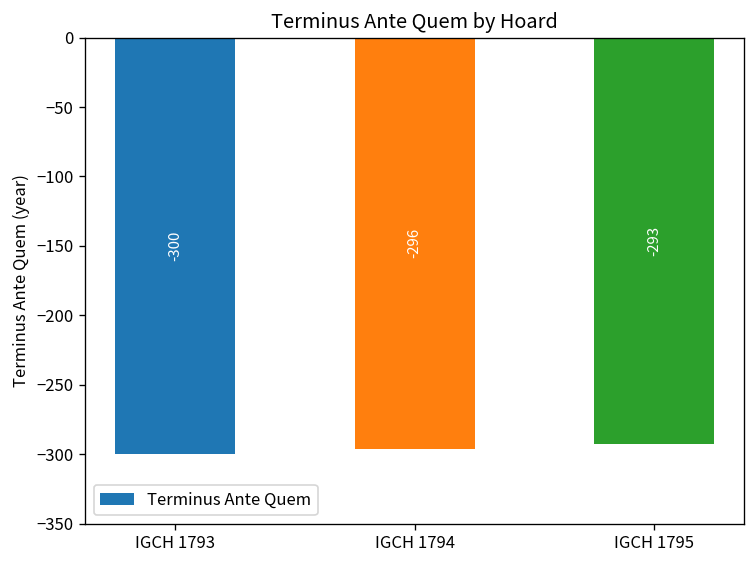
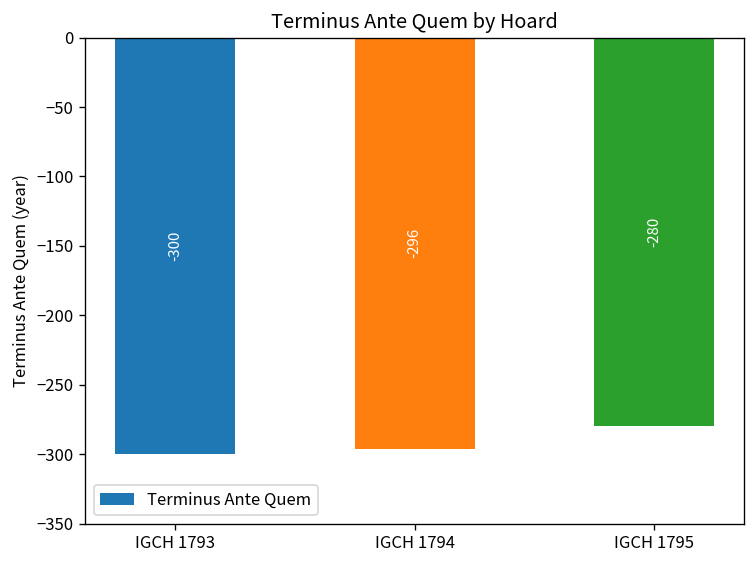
  {
    "IGCH 1793": -300,
    "IGCH 1794": -296,
-   "IGCH 1795": -293
+   "IGCH 1795": -280
  }
